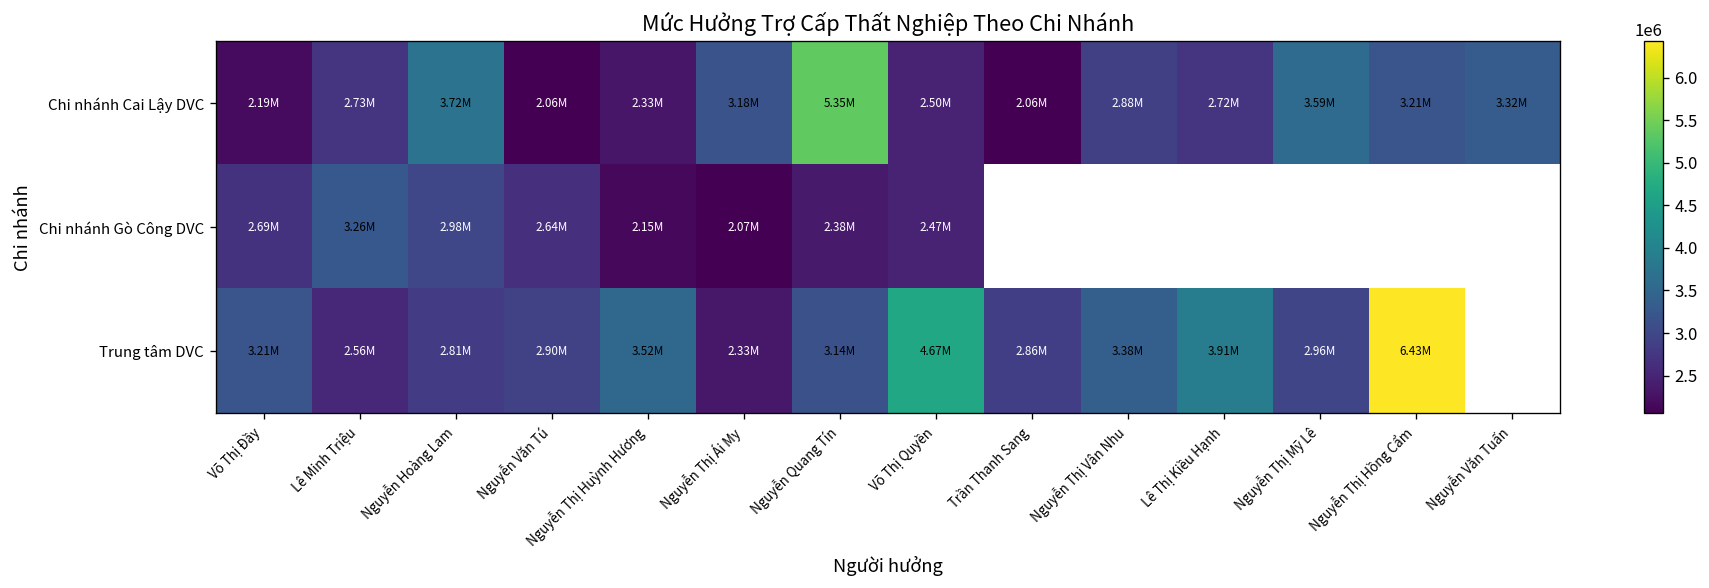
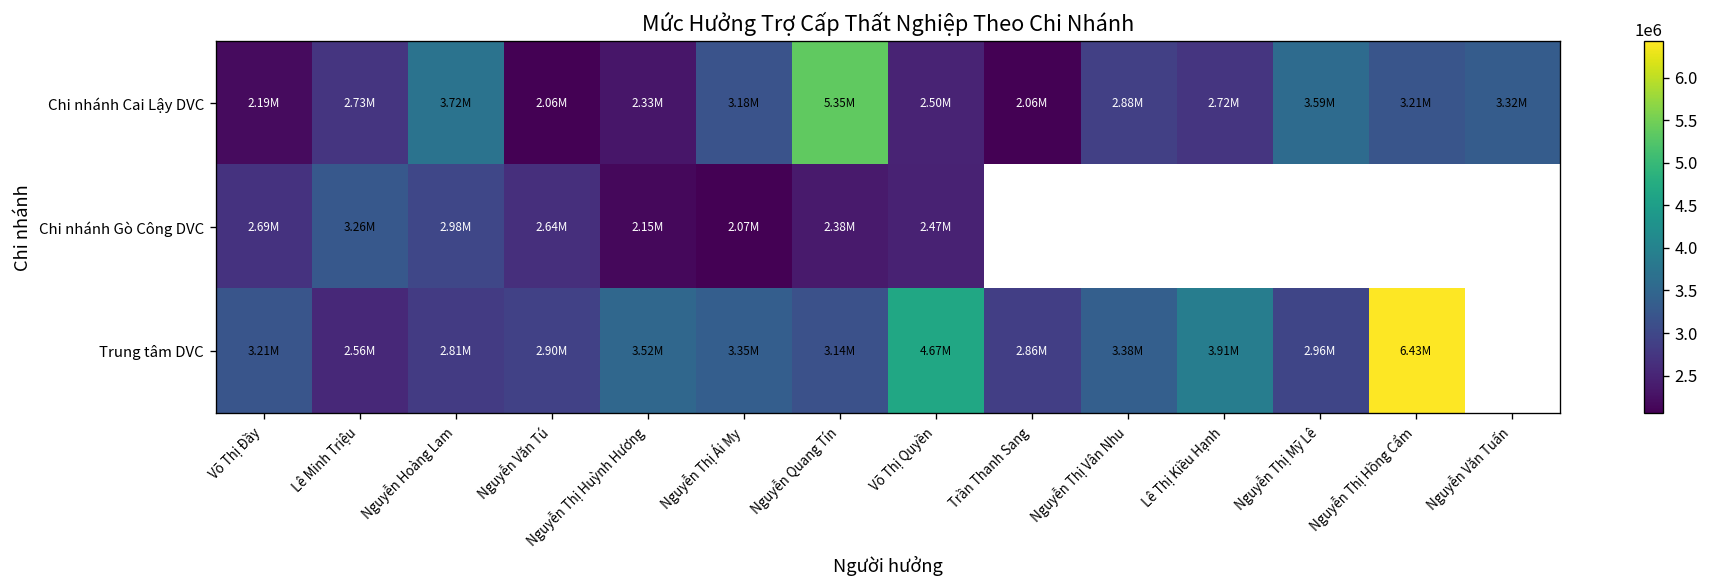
  {
    "Chi nhánh Cai Lậy DVC": {
      "Võ Thị Đầy": "2.19M",
      "Lê Minh Triệu": "2.73M",
      "Nguyễn Hoàng Lam": "3.72M",
      "Nguyễn Văn Tú": "2.06M",
      "Nguyễn Thị Huỳnh Hương": "2.33M",
      "Nguyễn Thị Ái My": "3.18M",
      "Nguyễn Quang Tín": "5.35M",
      "Võ Thị Quyền": "2.50M",
      "Trần Thanh Sang": "2.06M",
      "Nguyễn Thị Vân Nhu": "2.88M",
      "Lê Thị Kiều Hạnh": "2.72M",
      "Nguyễn Thị Mỹ Lê": "3.59M",
      "Nguyễn Thị Hồng Cẩm": "3.21M",
      "Nguyễn Văn Tuấn": "3.32M"
    },
    "Chi nhánh Gò Công DVC": {
      "Võ Thị Đầy": "2.69M",
      "Lê Minh Triệu": "3.26M",
      "Nguyễn Hoàng Lam": "2.98M",
      "Nguyễn Văn Tú": "2.64M",
      "Nguyễn Thị Huỳnh Hương": "2.15M",
      "Nguyễn Thị Ái My": "2.07M",
      "Nguyễn Quang Tín": "2.38M",
      "Võ Thị Quyền": "2.47M"
    },
    "Trung tâm DVC": {
      "Võ Thị Đầy": "3.21M",
      "Lê Minh Triệu": "2.56M",
      "Nguyễn Hoàng Lam": "2.81M",
      "Nguyễn Văn Tú": "2.90M",
      "Nguyễn Thị Huỳnh Hương": "3.52M",
-     "Nguyễn Thị Ái My": "2.33M",
+     "Nguyễn Thị Ái My": "3.35M",
      "Nguyễn Quang Tín": "3.14M",
      "Võ Thị Quyền": "4.67M",
      "Trần Thanh Sang": "2.86M",
      "Nguyễn Thị Vân Nhu": "3.38M",
      "Lê Thị Kiều Hạnh": "3.91M",
      "Nguyễn Thị Mỹ Lê": "2.96M",
      "Nguyễn Thị Hồng Cẩm": "6.43M"
    }
  }
